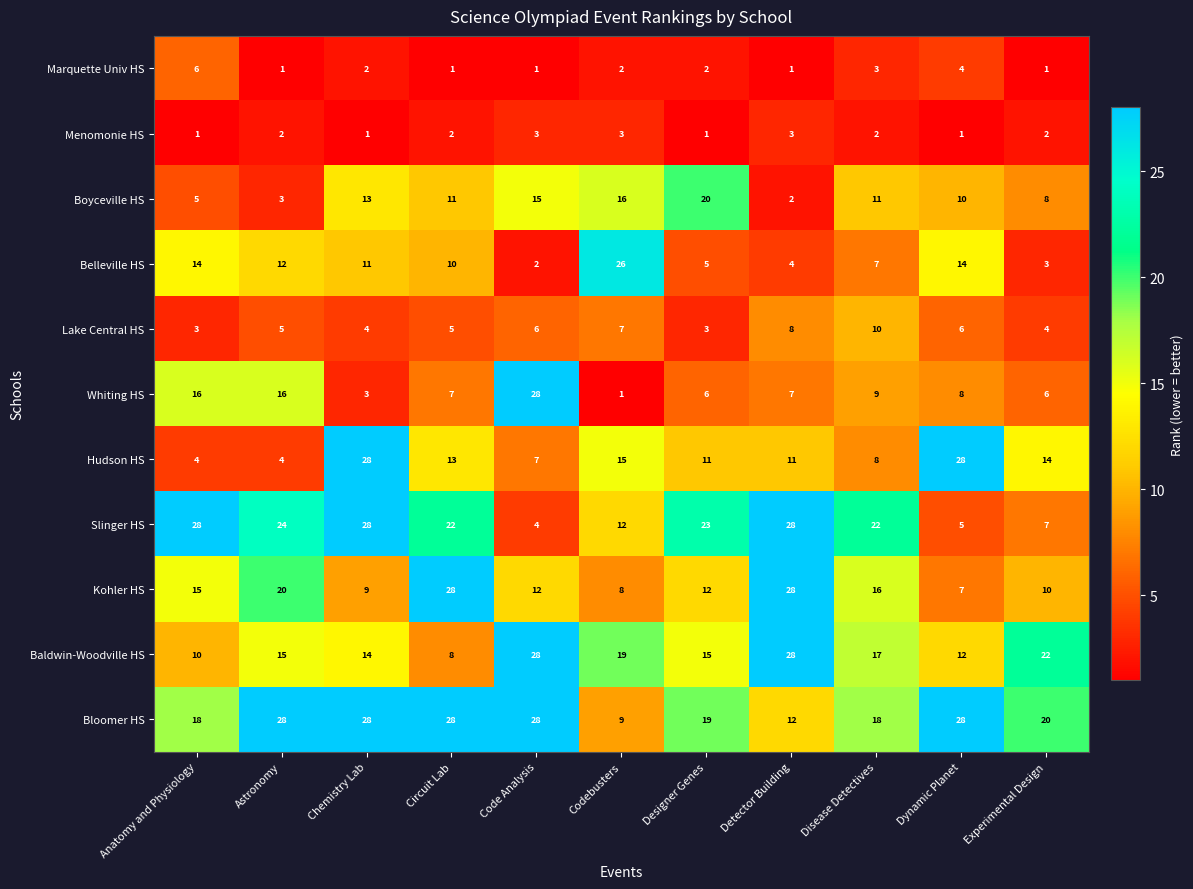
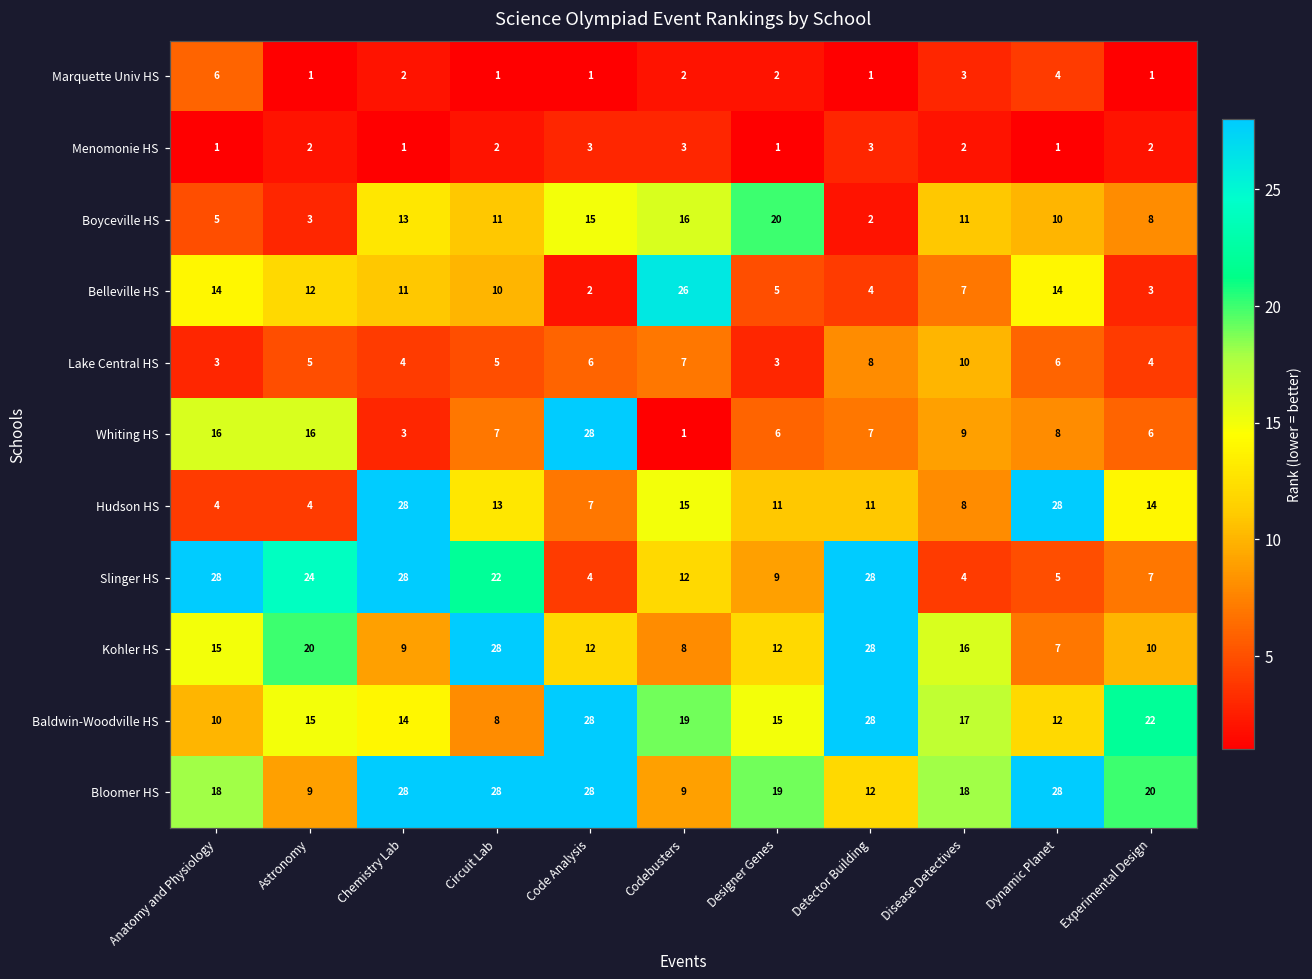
  {
    "Marquette Univ HS": {
      "Anatomy and Physiology": 6,
      "Astronomy": 1,
      "Chemistry Lab": 2,
      "Circuit Lab": 1,
      "Code Analysis": 1,
      "Codebusters": 2,
      "Designer Genes": 2,
      "Detector Building": 1,
      "Disease Detectives": 3,
      "Dynamic Planet": 4,
      "Experimental Design": 1
    },
    "Menomonie HS": {
      "Anatomy and Physiology": 1,
      "Astronomy": 2,
      "Chemistry Lab": 1,
      "Circuit Lab": 2,
      "Code Analysis": 3,
      "Codebusters": 3,
      "Designer Genes": 1,
      "Detector Building": 3,
      "Disease Detectives": 2,
      "Dynamic Planet": 1,
      "Experimental Design": 2
    },
    "Boyceville HS": {
      "Anatomy and Physiology": 5,
      "Astronomy": 3,
      "Chemistry Lab": 13,
      "Circuit Lab": 11,
      "Code Analysis": 15,
      "Codebusters": 16,
      "Designer Genes": 20,
      "Detector Building": 2,
      "Disease Detectives": 11,
      "Dynamic Planet": 10,
      "Experimental Design": 8
    },
    "Belleville HS": {
      "Anatomy and Physiology": 14,
      "Astronomy": 12,
      "Chemistry Lab": 11,
      "Circuit Lab": 10,
      "Code Analysis": 2,
      "Codebusters": 26,
      "Designer Genes": 5,
      "Detector Building": 4,
      "Disease Detectives": 7,
      "Dynamic Planet": 14,
      "Experimental Design": 3
    },
    "Lake Central HS": {
      "Anatomy and Physiology": 3,
      "Astronomy": 5,
      "Chemistry Lab": 4,
      "Circuit Lab": 5,
      "Code Analysis": 6,
      "Codebusters": 7,
      "Designer Genes": 3,
      "Detector Building": 8,
      "Disease Detectives": 10,
      "Dynamic Planet": 6,
      "Experimental Design": 4
    },
    "Whiting HS": {
      "Anatomy and Physiology": 16,
      "Astronomy": 16,
      "Chemistry Lab": 3,
      "Circuit Lab": 7,
      "Code Analysis": 28,
      "Codebusters": 1,
      "Designer Genes": 6,
      "Detector Building": 7,
      "Disease Detectives": 9,
      "Dynamic Planet": 8,
      "Experimental Design": 6
    },
    "Hudson HS": {
      "Anatomy and Physiology": 4,
      "Astronomy": 4,
      "Chemistry Lab": 28,
      "Circuit Lab": 13,
      "Code Analysis": 7,
      "Codebusters": 15,
      "Designer Genes": 11,
      "Detector Building": 11,
      "Disease Detectives": 8,
      "Dynamic Planet": 28,
      "Experimental Design": 14
    },
    "Slinger HS": {
      "Anatomy and Physiology": 28,
      "Astronomy": 24,
      "Chemistry Lab": 28,
      "Circuit Lab": 22,
      "Code Analysis": 4,
      "Codebusters": 12,
-     "Designer Genes": 23,
+     "Designer Genes": 9,
      "Detector Building": 28,
-     "Disease Detectives": 22,
+     "Disease Detectives": 4,
      "Dynamic Planet": 5,
      "Experimental Design": 7
    },
    "Kohler HS": {
      "Anatomy and Physiology": 15,
      "Astronomy": 20,
      "Chemistry Lab": 9,
      "Circuit Lab": 28,
      "Code Analysis": 12,
      "Codebusters": 8,
      "Designer Genes": 12,
      "Detector Building": 28,
      "Disease Detectives": 16,
      "Dynamic Planet": 7,
      "Experimental Design": 10
    },
    "Baldwin-Woodville HS": {
      "Anatomy and Physiology": 10,
      "Astronomy": 15,
      "Chemistry Lab": 14,
      "Circuit Lab": 8,
      "Code Analysis": 28,
      "Codebusters": 19,
      "Designer Genes": 15,
      "Detector Building": 28,
      "Disease Detectives": 17,
      "Dynamic Planet": 12,
      "Experimental Design": 22
    },
    "Bloomer HS": {
      "Anatomy and Physiology": 18,
-     "Astronomy": 28,
+     "Astronomy": 9,
      "Chemistry Lab": 28,
      "Circuit Lab": 28,
      "Code Analysis": 28,
      "Codebusters": 9,
      "Designer Genes": 19,
      "Detector Building": 12,
      "Disease Detectives": 18,
      "Dynamic Planet": 28,
      "Experimental Design": 20
    }
  }
